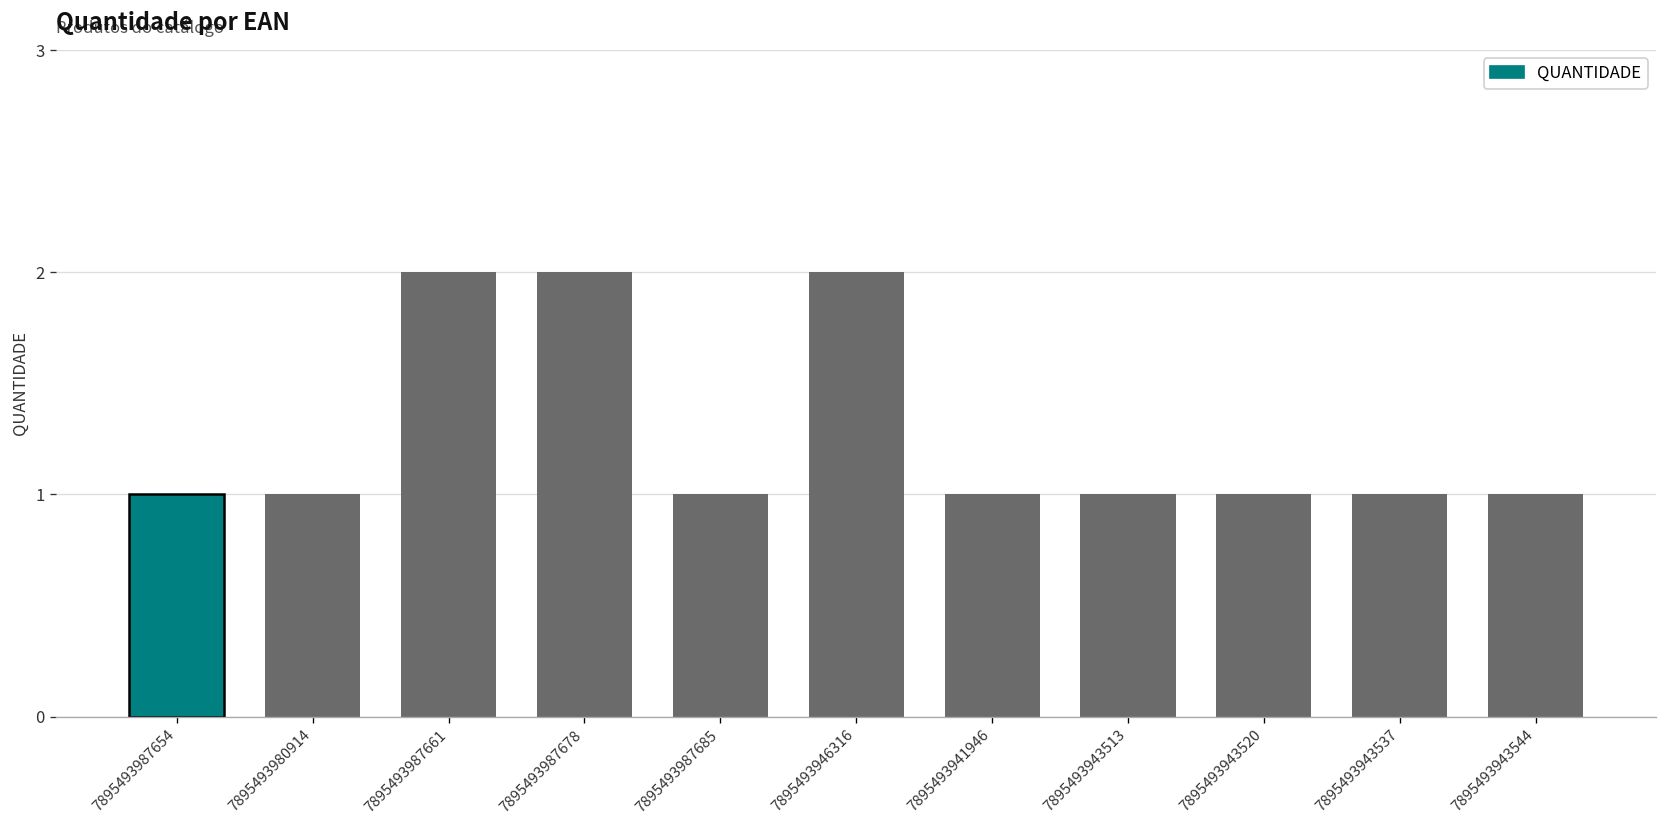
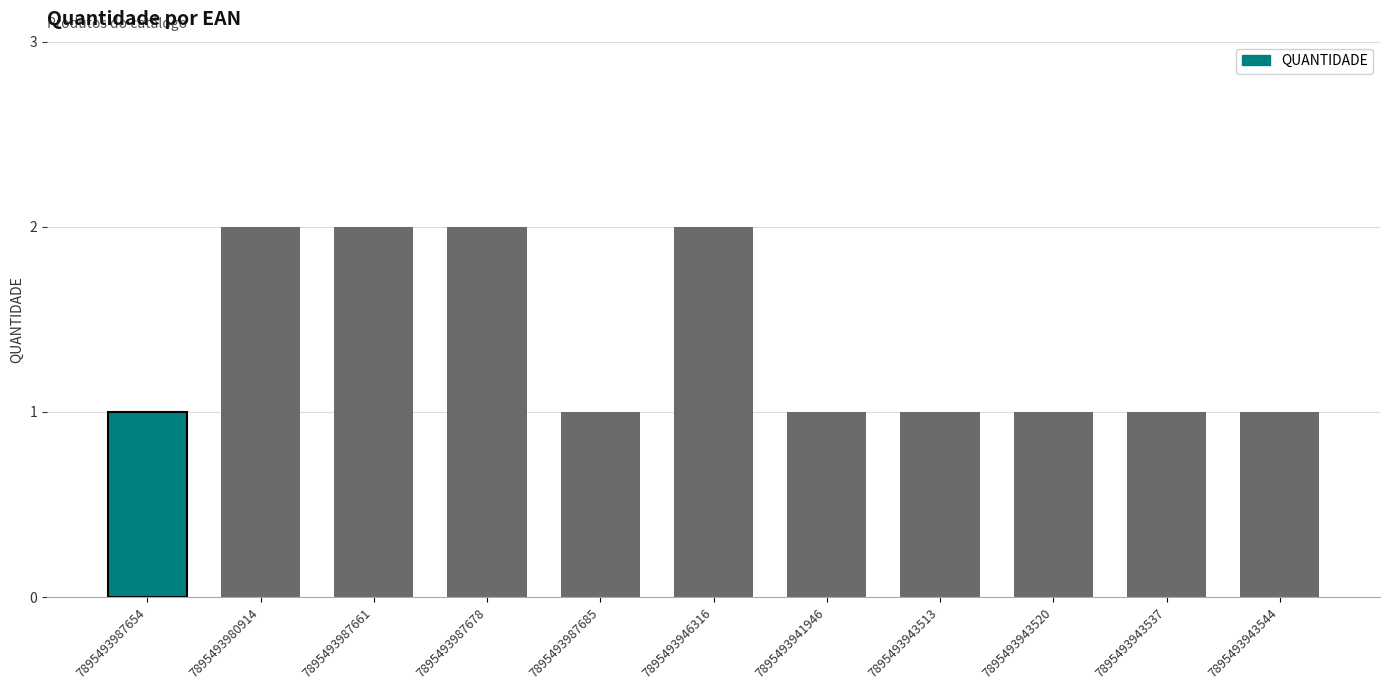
  {
    "7895493987654": 1,
-   "7895493980914": 1,
+   "7895493980914": 2,
    "7895493987661": 2,
    "7895493987678": 2,
    "7895493987685": 1,
    "7895493946316": 2,
    "7895493941946": 1,
    "7895493943513": 1,
    "7895493943520": 1,
    "7895493943537": 1,
    "7895493943544": 1
  }
